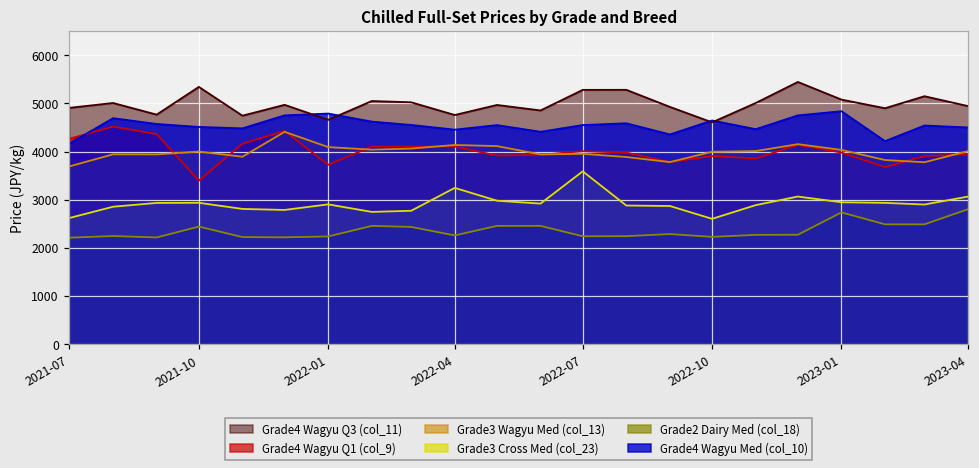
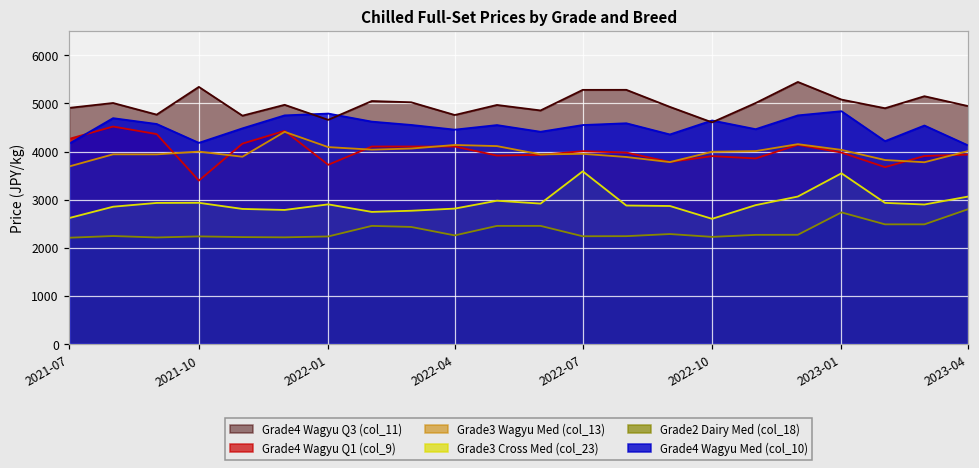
  {
    "Grade4 Wagyu Q3 (col_11)": {
      "2021-07": 4900,
      "2021-10": 5300,
      "2022-01": 4700,
      "2022-04": 4800,
      "2022-07": 5300,
      "2023-01": 5100,
      "2023-04": 4900
    },
    "Grade4 Wagyu Q1 (col_9)": {
      "2021-07": 4300,
      "2021-10": 3400,
      "2022-01": 3700,
      "2022-10": 3900,
      "2023-04": 3900
    },
    "Grade3 Wagyu Med (col_13)": {
      "2021-07": 3700,
      "2021-10": 4000,
      "2022-01": 4100,
      "2022-10": 4000,
      "2023-04": 4000
    },
    "Grade3 Cross Med (col_23)": {
      "2021-07": 2600,
      "2021-10": 2900,
      "2022-01": 2900,
-     "2022-04": 3200,
+     "2022-04": 2800,
      "2022-07": 3600,
      "2022-10": 2600,
-     "2023-01": 2900,
+     "2023-01": 3500,
      "2023-04": 3100
    },
    "Grade2 Dairy Med (col_18)": {
      "2021-07": 2200,
-     "2021-10": 2400,
+     "2021-10": 2200,
      "2022-01": 2200,
      "2022-04": 2300,
      "2022-07": 2200,
      "2022-10": 2200,
      "2023-01": 2700,
      "2023-04": 2800
    },
    "Grade4 Wagyu Med (col_10)": {
      "2021-07": 4200,
-     "2021-10": 4500,
+     "2021-10": 4200,
      "2022-01": 4800,
      "2022-04": 4500,
      "2022-07": 4600,
      "2023-01": 4800,
-     "2023-04": 4500
+     "2023-04": 4100
    }
  }
